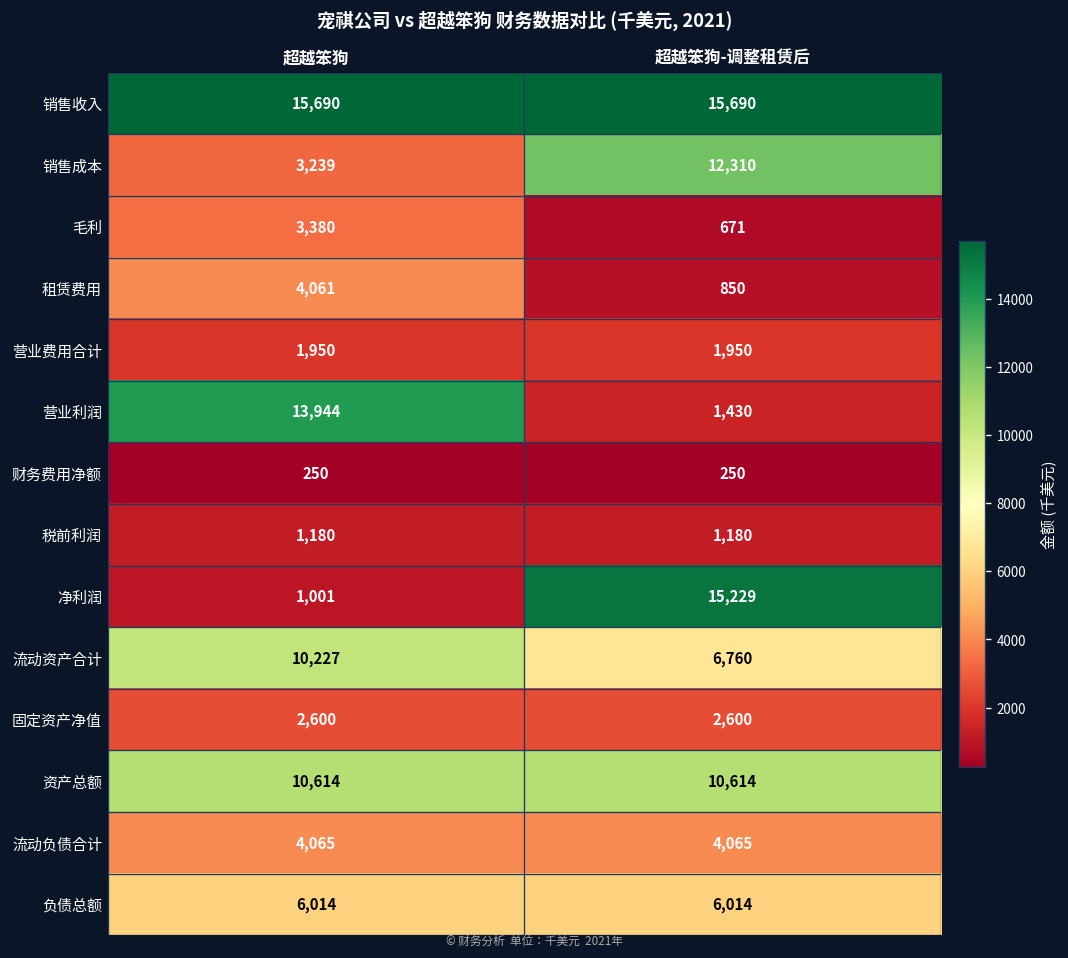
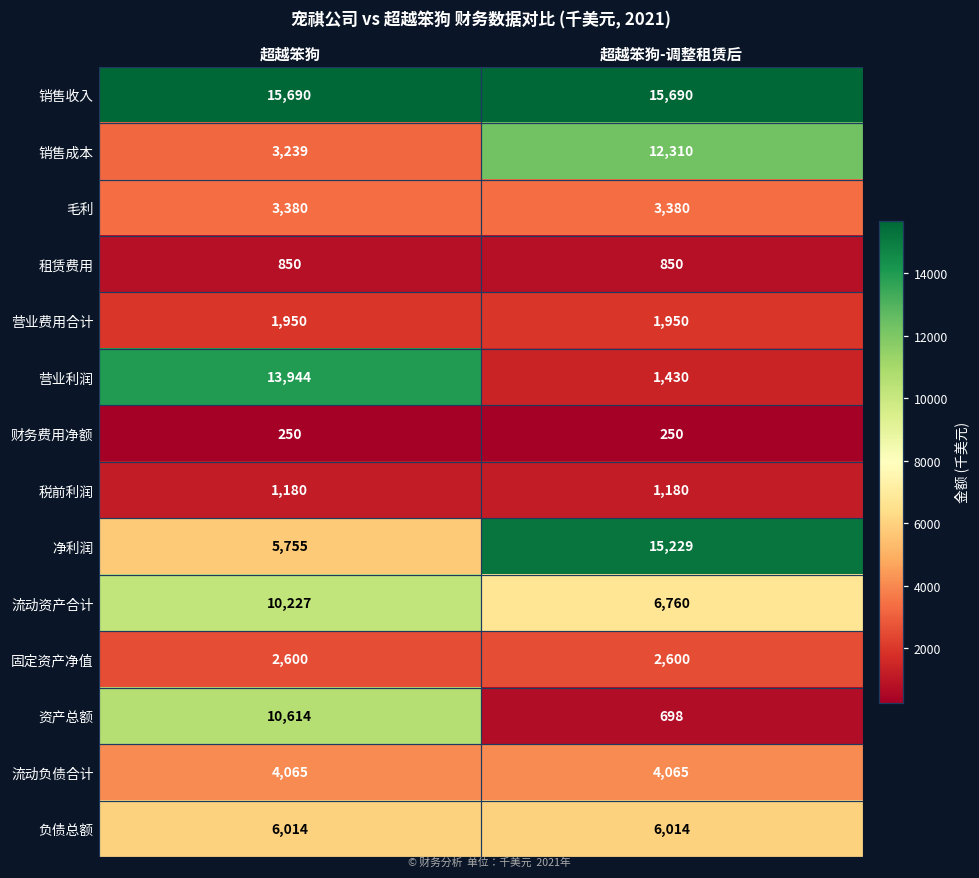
  {
    "销售收入": {
      "超越笨狗": "15,690",
      "超越笨狗-调整租赁后": "15,690"
    },
    "销售成本": {
      "超越笨狗": "3,239",
      "超越笨狗-调整租赁后": "12,310"
    },
    "毛利": {
      "超越笨狗": "3,380",
-     "超越笨狗-调整租赁后": "671"
+     "超越笨狗-调整租赁后": "3,380"
    },
    "租赁费用": {
-     "超越笨狗": "4,061",
+     "超越笨狗": "850",
      "超越笨狗-调整租赁后": "850"
    },
    "营业费用合计": {
      "超越笨狗": "1,950",
      "超越笨狗-调整租赁后": "1,950"
    },
    "营业利润": {
      "超越笨狗": "13,944",
      "超越笨狗-调整租赁后": "1,430"
    },
    "财务费用净额": {
      "超越笨狗": "250",
      "超越笨狗-调整租赁后": "250"
    },
    "税前利润": {
      "超越笨狗": "1,180",
      "超越笨狗-调整租赁后": "1,180"
    },
    "净利润": {
-     "超越笨狗": "1,001",
+     "超越笨狗": "5,755",
      "超越笨狗-调整租赁后": "15,229"
    },
    "流动资产合计": {
      "超越笨狗": "10,227",
      "超越笨狗-调整租赁后": "6,760"
    },
    "固定资产净值": {
      "超越笨狗": "2,600",
      "超越笨狗-调整租赁后": "2,600"
    },
    "资产总额": {
      "超越笨狗": "10,614",
-     "超越笨狗-调整租赁后": "10,614"
+     "超越笨狗-调整租赁后": "698"
    },
    "流动负债合计": {
      "超越笨狗": "4,065",
      "超越笨狗-调整租赁后": "4,065"
    },
    "负债总额": {
      "超越笨狗": "6,014",
      "超越笨狗-调整租赁后": "6,014"
    }
  }
